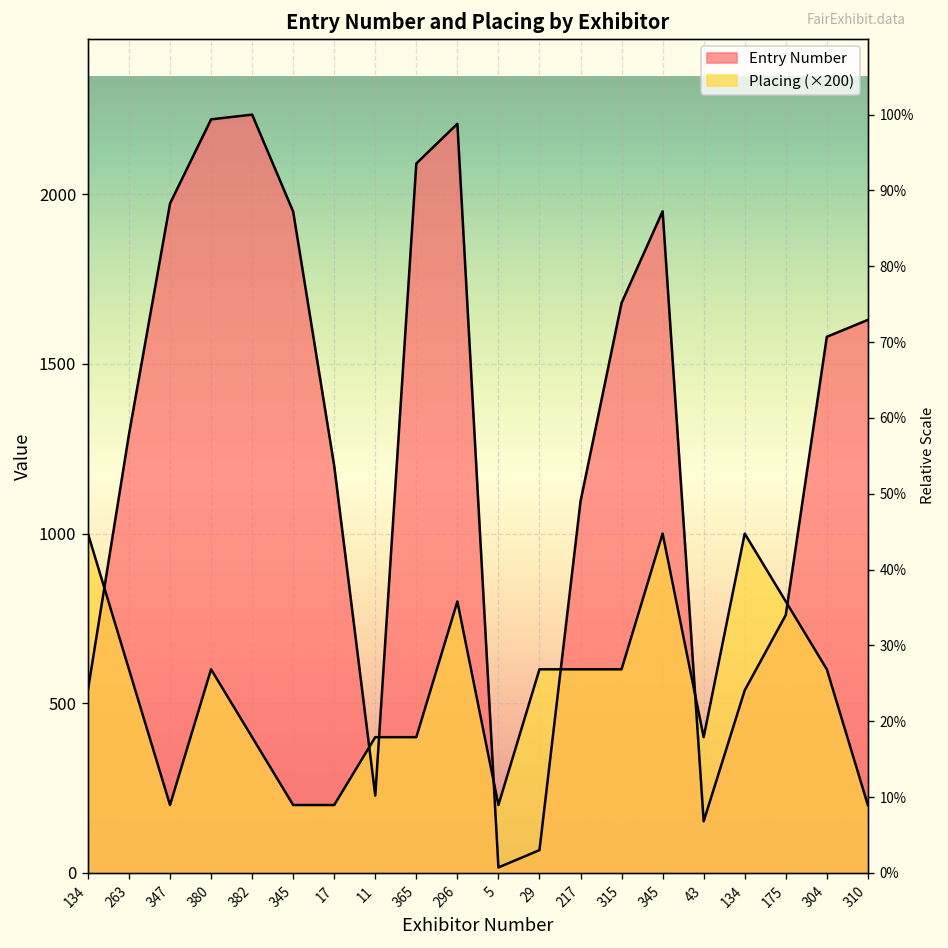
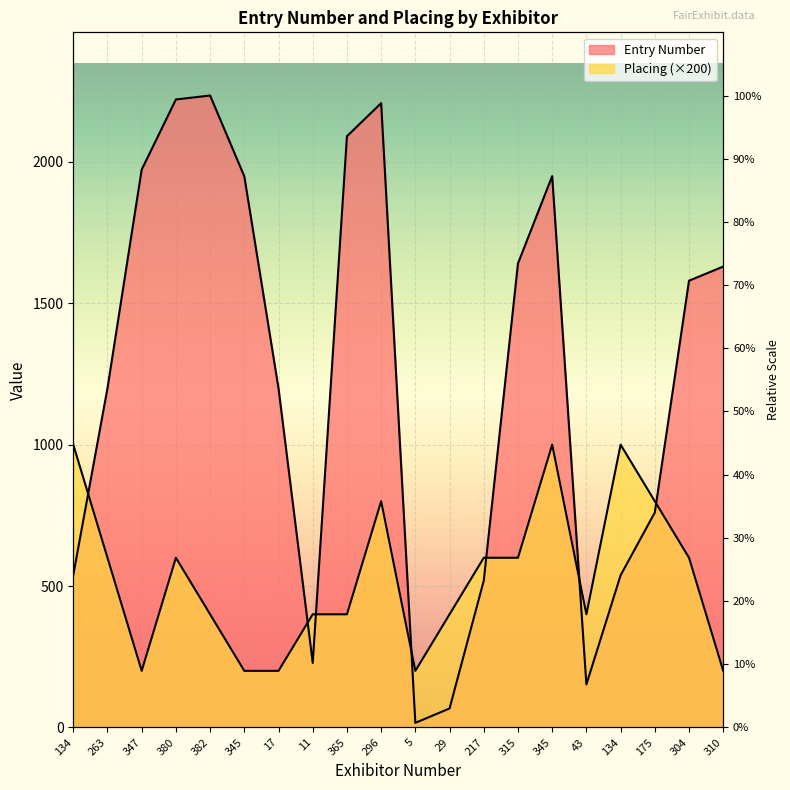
  {
    "Entry Number": {
-     "263": 1290,
+     "263": 1200,
      "347": 1970,
      "380": 2220,
      "382": 2240,
      "17": 1200,
      "11": 230,
      "365": 2090,
      "296": 2210,
      "5": 20,
      "29": 70,
-     "217": 1100,
-     "315": 1680,
+     "217": 520,
+     "315": 1640,
      "43": 150,
      "175": 760,
      "304": 1580,
      "310": 1630
    },
    "Placing (×200)": {
      "263": 600,
      "347": 200,
      "380": 600,
      "382": 400,
      "17": 200,
      "11": 400,
      "365": 400,
      "296": 800,
      "5": 200,
-     "29": 600,
+     "29": 400,
      "217": 600,
      "315": 600,
      "43": 400,
      "175": 800,
      "304": 600,
      "310": 200
    }
  }
